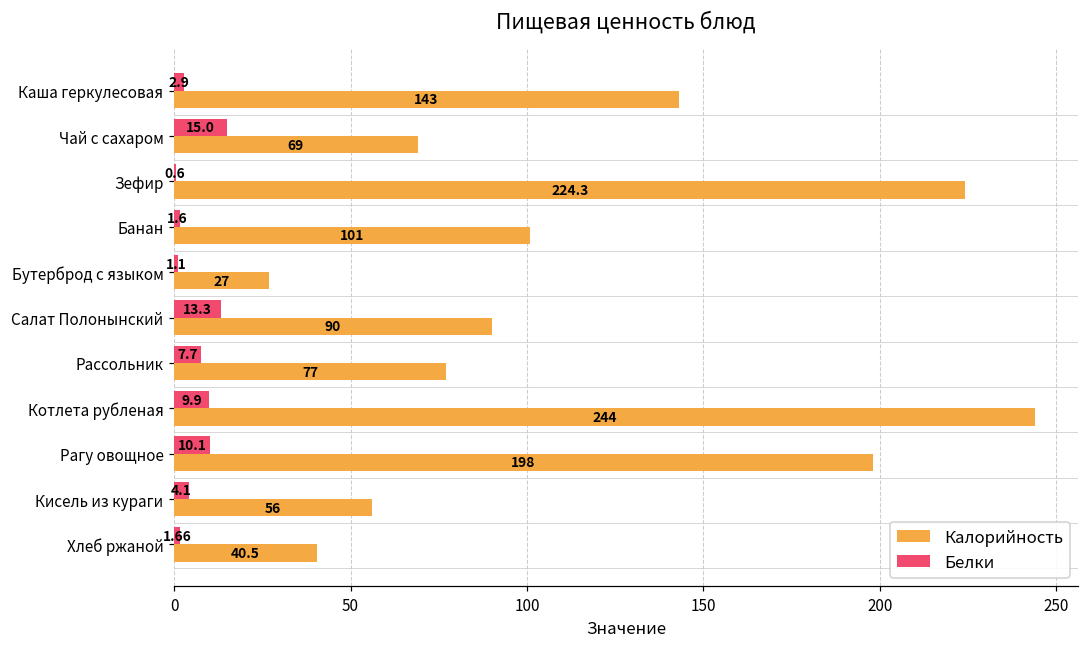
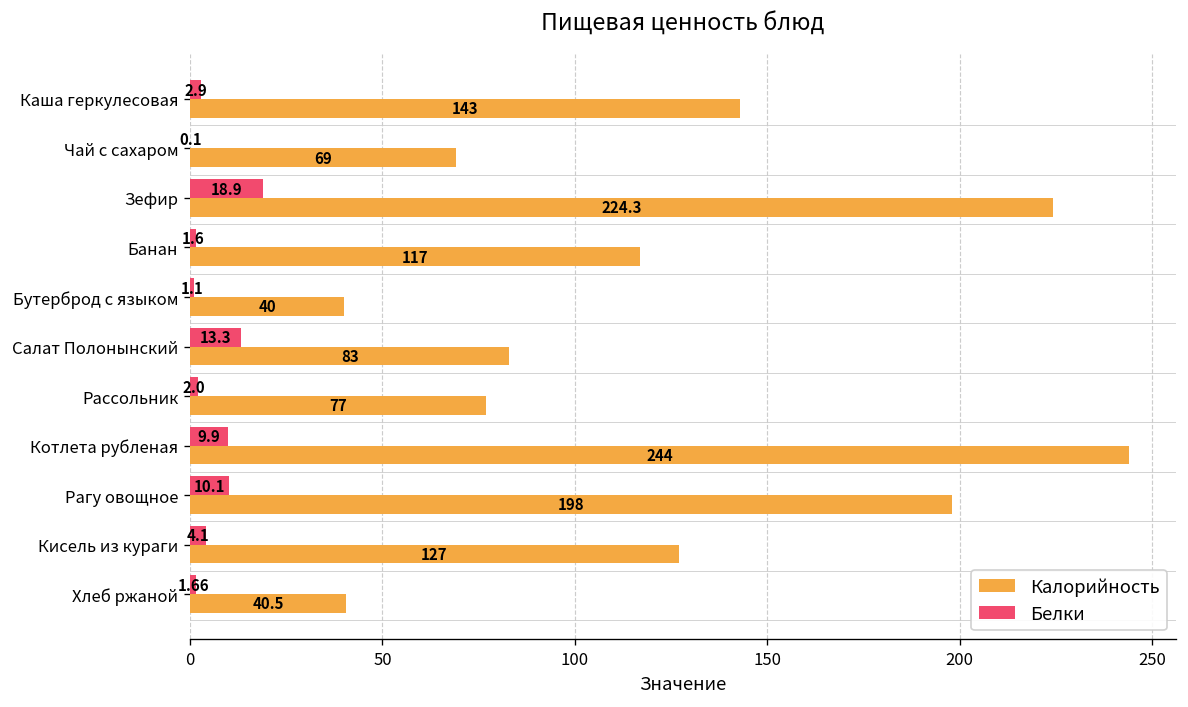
  {
    "Калорийность": {
      "Каша геркулесовая": 143,
      "Чай с сахаром": 69,
      "Зефир": 224.3,
-     "Банан": 101,
-     "Бутерброд с языком": 27,
-     "Салат Полонынский": 90,
+     "Банан": 117,
+     "Бутерброд с языком": 40,
+     "Салат Полонынский": 83,
      "Рассольник": 77,
      "Котлета рубленая": 244,
      "Рагу овощное": 198,
-     "Кисель из кураги": 56,
+     "Кисель из кураги": 127,
      "Хлеб ржаной": 40.5
    },
    "Белки": {
      "Каша геркулесовая": 2.9,
-     "Чай с сахаром": 15.0,
-     "Зефир": 0.6,
+     "Чай с сахаром": 0.1,
+     "Зефир": 18.9,
      "Банан": 1.6,
      "Бутерброд с языком": 1.1,
      "Салат Полонынский": 13.3,
-     "Рассольник": 7.7,
+     "Рассольник": 2.0,
      "Котлета рубленая": 9.9,
      "Рагу овощное": 10.1,
      "Кисель из кураги": 4.1,
      "Хлеб ржаной": 1.66
    }
  }
